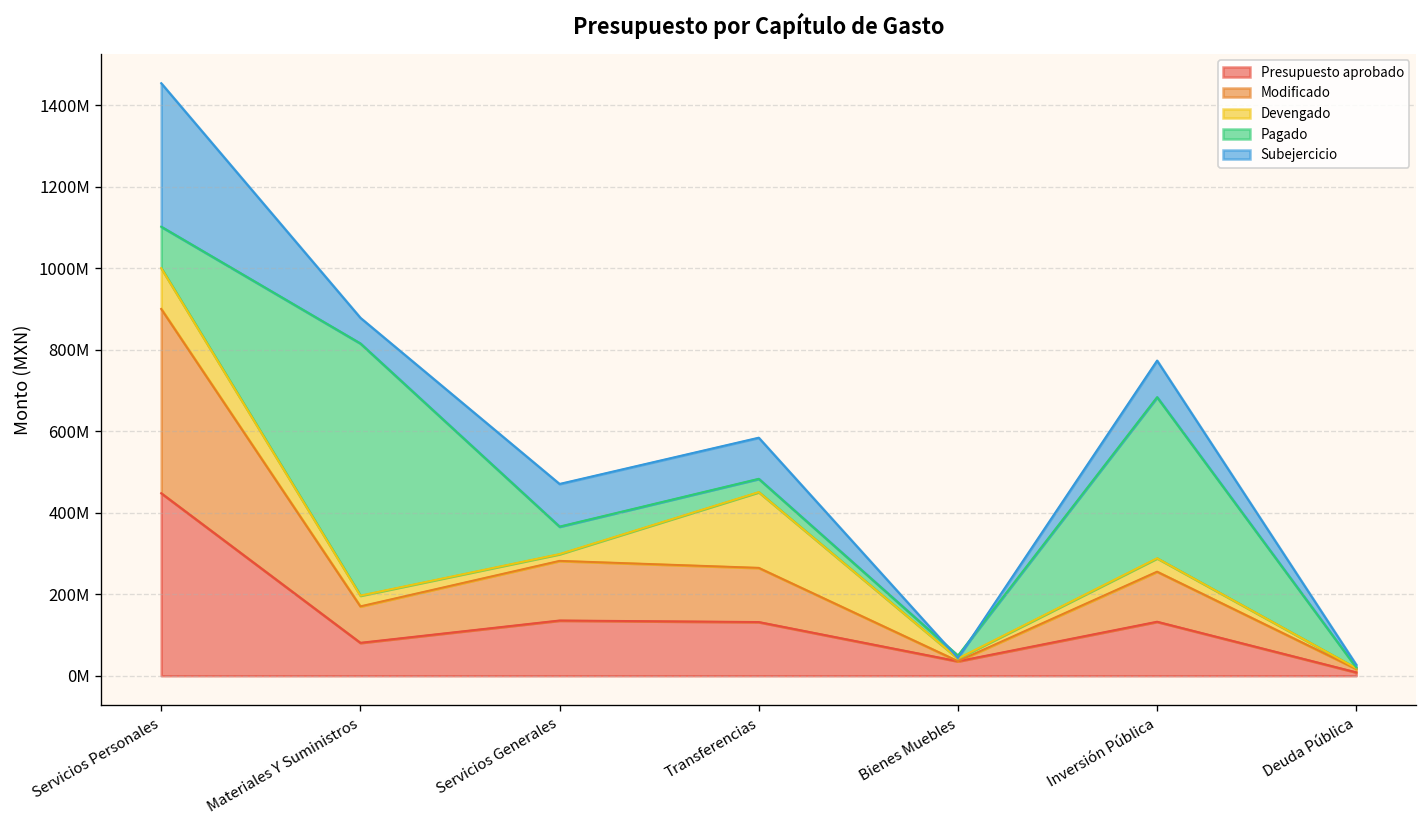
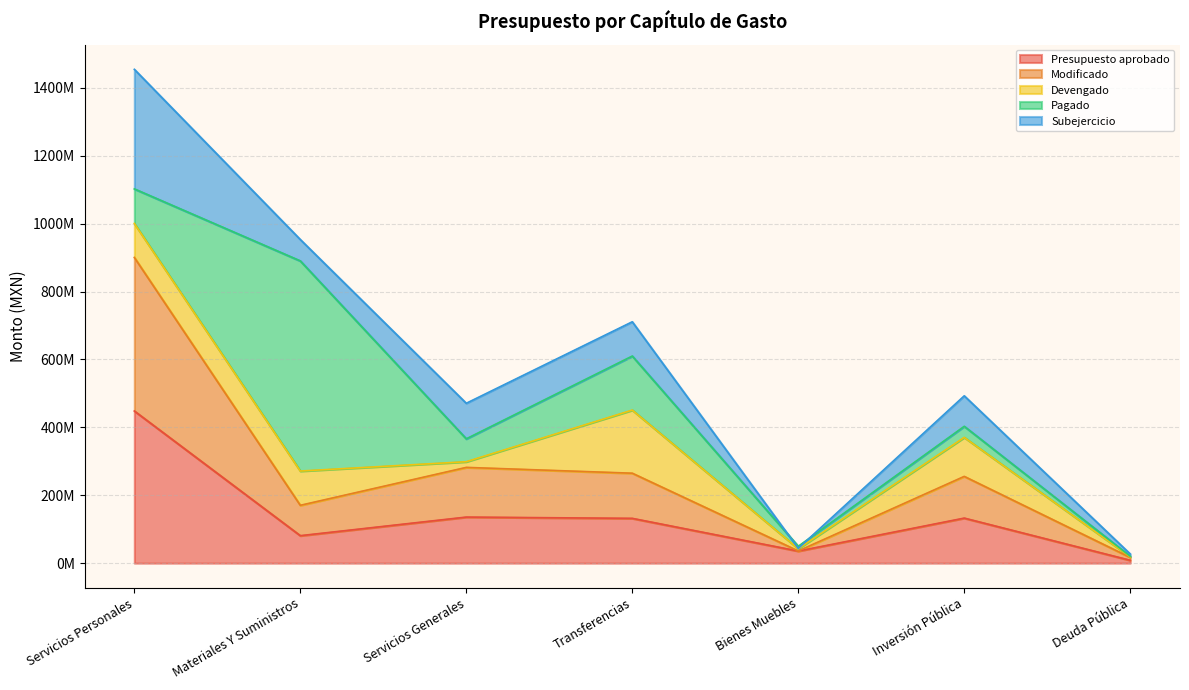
  {
    "Devengado": {
      "Servicios Personales": 100000000,
-     "Materiales Y Suministros": 30000000,
+     "Materiales Y Suministros": 100000000,
      "Servicios Generales": 20000000,
      "Transferencias": 190000000,
-     "Inversión Pública": 30000000
+     "Inversión Pública": 110000000
    },
    "Pagado": {
      "Servicios Personales": 100000000,
      "Materiales Y Suministros": 620000000,
      "Servicios Generales": 70000000,
-     "Transferencias": 30000000,
-     "Inversión Pública": 400000000
+     "Transferencias": 160000000,
+     "Inversión Pública": 30000000
    }
  }
